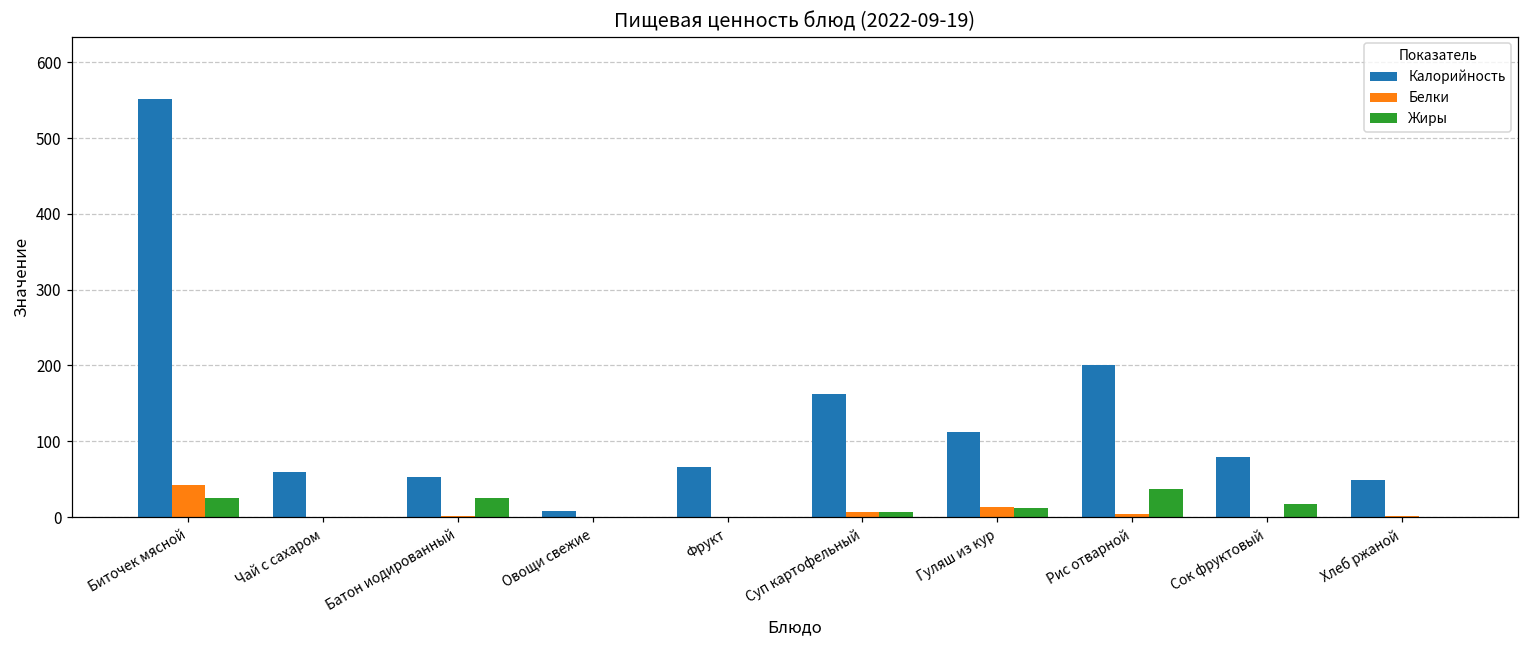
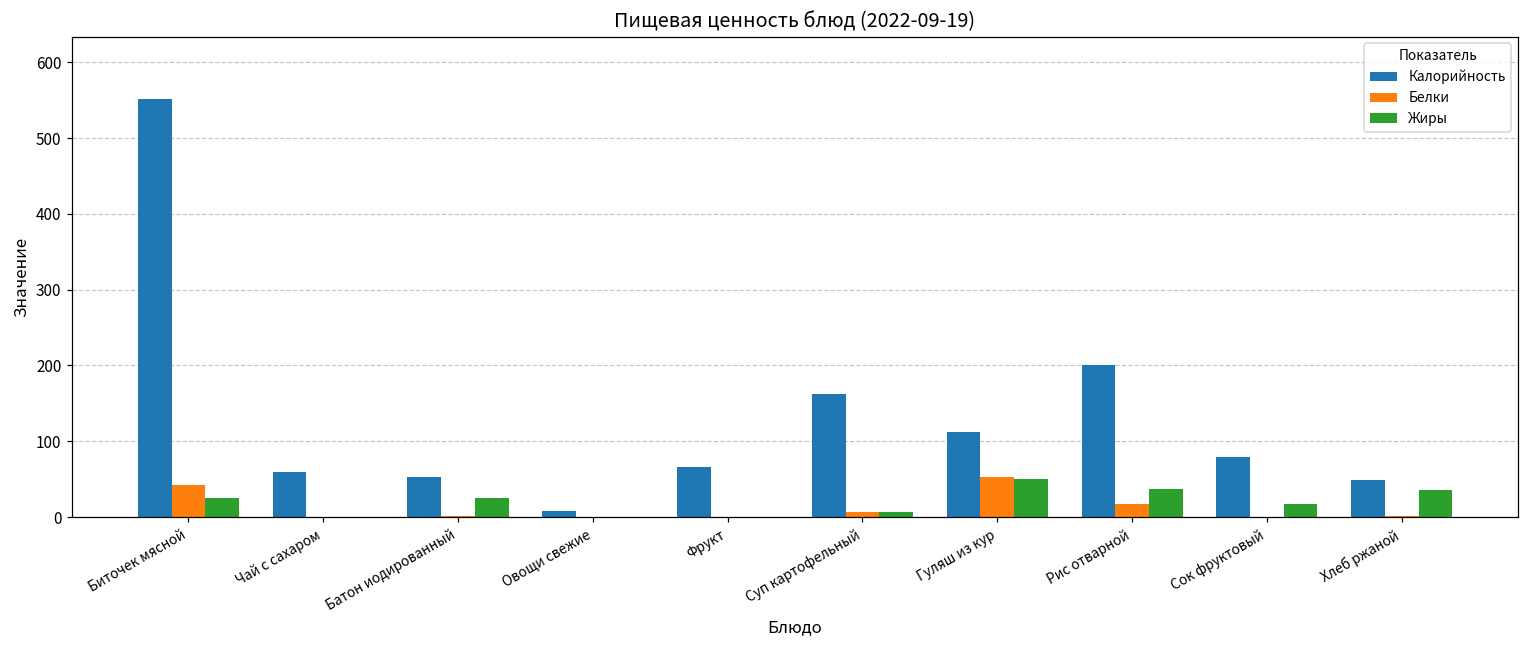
  {
    "Калорийность": {
      "Биточек мясной": 550,
      "Чай с сахаром": 60,
      "Батон иодированный": 50,
      "Овощи свежие": 10,
      "Фрукт": 70,
      "Суп картофельный": 160,
      "Гуляш из кур": 110,
      "Рис отварной": 200,
      "Сок фруктовый": 80,
      "Хлеб ржаной": 50
    },
    "Белки": {
      "Биточек мясной": 40,
      "Суп картофельный": 10,
-     "Гуляш из кур": 10,
-     "Рис отварной": 0,
+     "Гуляш из кур": 50,
+     "Рис отварной": 20,
      "Сок фруктовый": 0
    },
    "Жиры": {
      "Биточек мясной": 30,
      "Чай с сахаром": 0,
      "Батон иодированный": 20,
      "Суп картофельный": 10,
-     "Гуляш из кур": 10,
+     "Гуляш из кур": 50,
      "Рис отварной": 40,
      "Сок фруктовый": 20,
-     "Хлеб ржаной": 0
+     "Хлеб ржаной": 40
    }
  }
